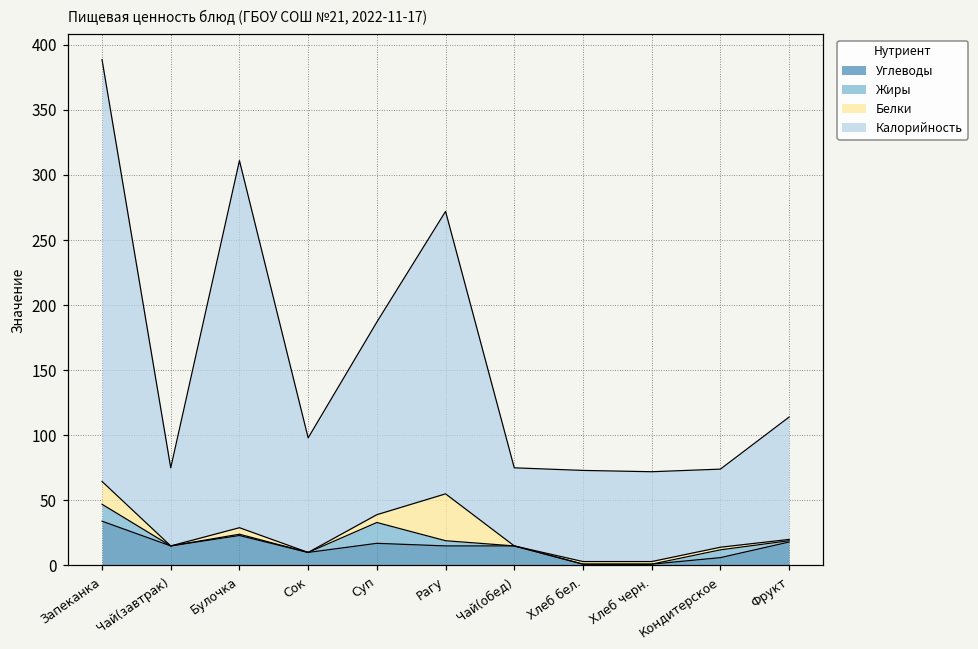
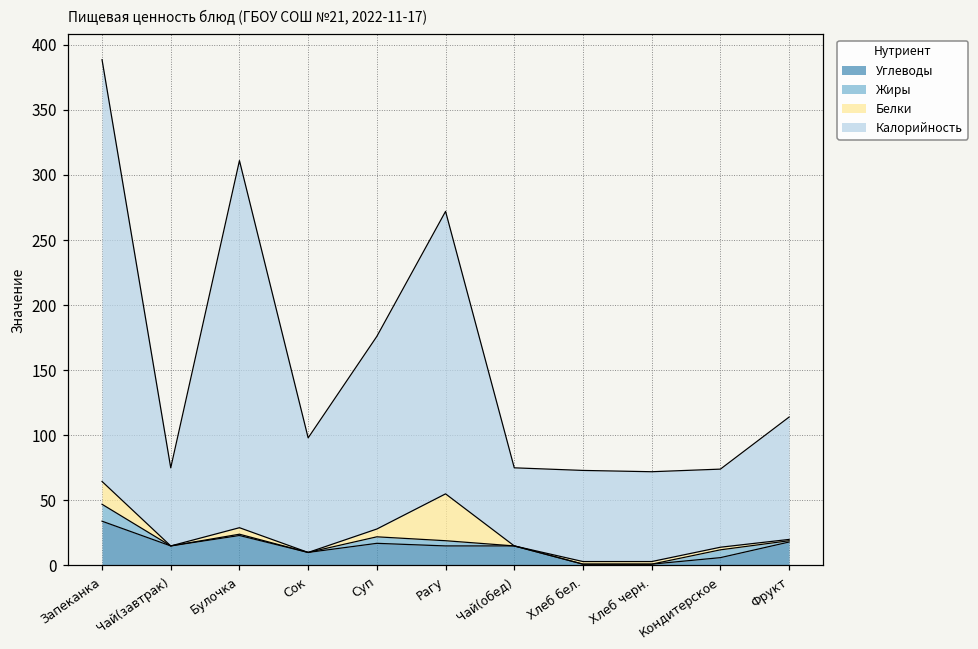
  {
    "Углеводы": {
      "Запеканка": 34,
      "Суп": 17,
      "Рагу": 15,
      "Кондитерское": 6
    },
    "Жиры": {
      "Запеканка": 13,
-     "Суп": 16,
+     "Суп": 5,
      "Рагу": 4
    },
    "Белки": {
      "Запеканка": 18,
      "Булочка": 5,
      "Суп": 6,
      "Рагу": 36
    },
    "Калорийность": {
      "Запеканка": 324,
      "Чай(завтрак)": 60,
      "Булочка": 282,
      "Сок": 88,
      "Суп": 148,
      "Рагу": 217,
      "Чай(обед)": 60,
      "Хлеб бел.": 70,
      "Хлеб черн.": 69,
      "Кондитерское": 60,
      "Фрукт": 94
    }
  }
